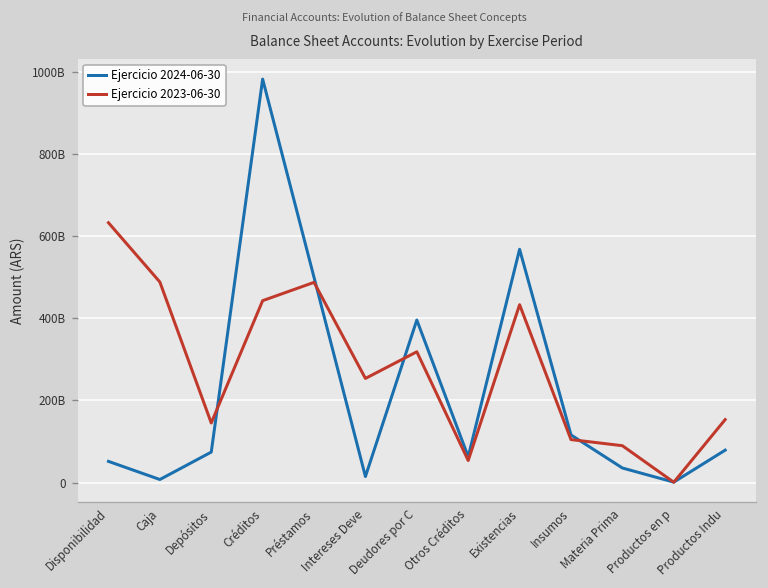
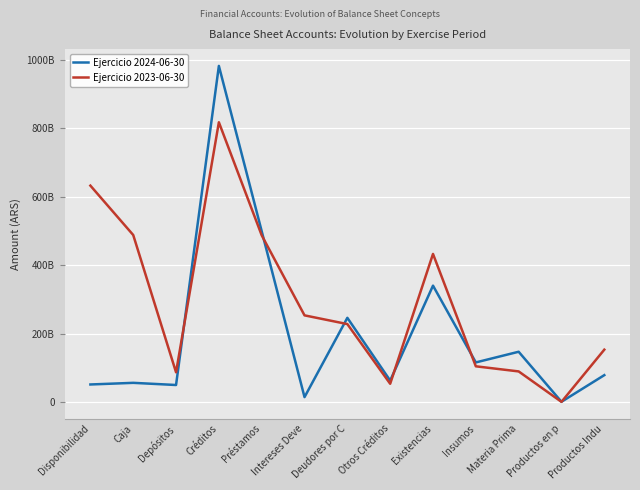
  {
    "Ejercicio 2024-06-30": {
      "Disponibilidad": 50000000000,
-     "Caja": 10000000000,
-     "Depósitos": 70000000000,
+     "Caja": 60000000000,
+     "Depósitos": 50000000000,
      "Créditos": 980000000000,
      "Préstamos": 500000000000,
      "Intereses Deve": 10000000000,
-     "Deudores por C": 400000000000,
+     "Deudores por C": 250000000000,
      "Otros Créditos": 60000000000,
-     "Existencias": 570000000000,
+     "Existencias": 340000000000,
      "Insumos": 120000000000,
-     "Materia Prima": 40000000000,
+     "Materia Prima": 150000000000,
      "Productos Indu": 80000000000
    },
    "Ejercicio 2023-06-30": {
      "Disponibilidad": 630000000000,
      "Caja": 490000000000,
-     "Depósitos": 150000000000,
-     "Créditos": 440000000000,
+     "Depósitos": 90000000000,
+     "Créditos": 820000000000,
      "Préstamos": 490000000000,
      "Intereses Deve": 250000000000,
-     "Deudores por C": 320000000000,
+     "Deudores por C": 230000000000,
      "Otros Créditos": 50000000000,
      "Existencias": 430000000000,
      "Insumos": 100000000000,
      "Materia Prima": 90000000000,
      "Productos Indu": 150000000000
    }
  }
